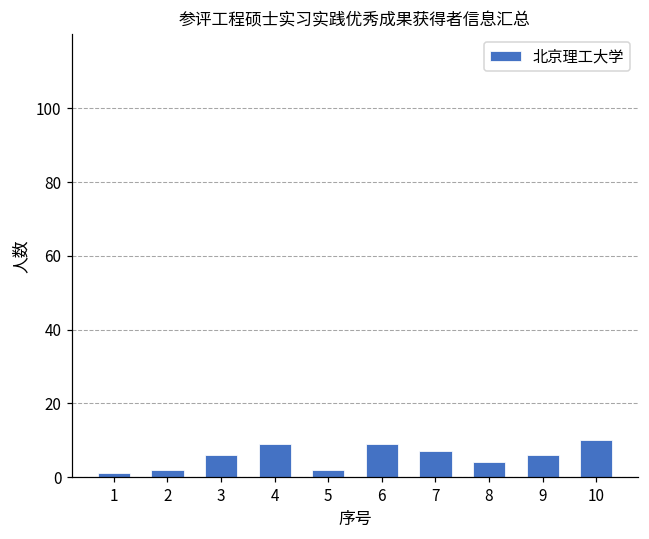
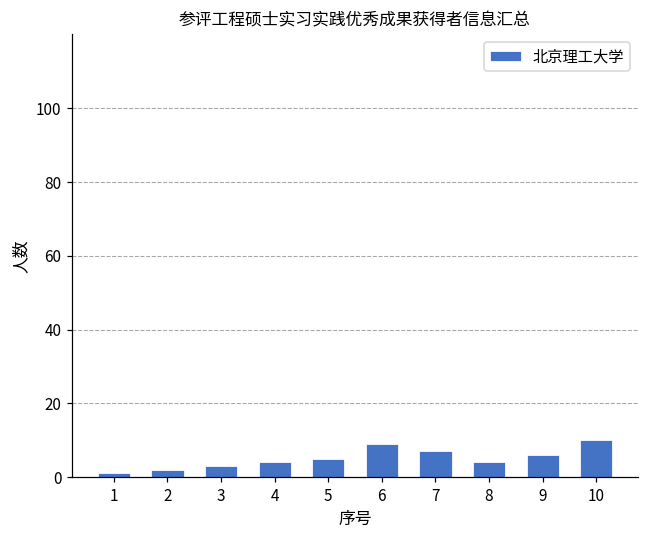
  {
    "1": 1,
    "2": 2,
-   "3": 6,
-   "4": 9,
-   "5": 2,
+   "3": 3,
+   "4": 4,
+   "5": 5,
    "6": 9,
    "7": 7,
    "8": 4,
    "9": 6,
    "10": 10
  }
